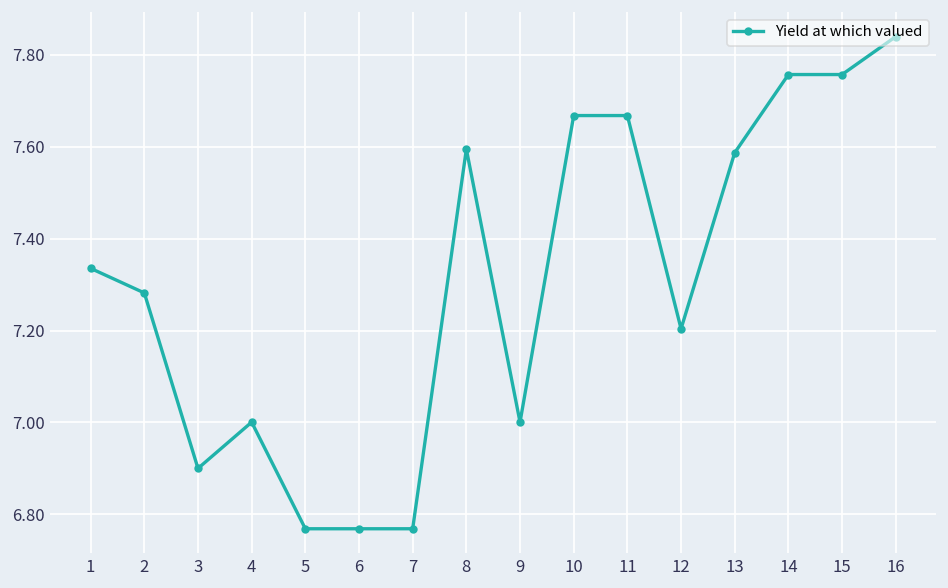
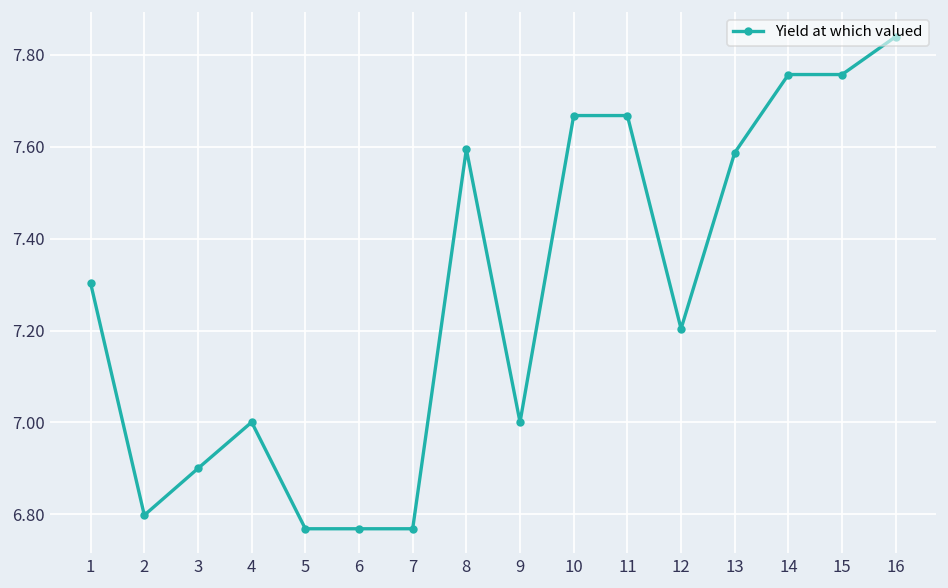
  {
-   "1": 7.34,
-   "2": 7.28,
+   "1": 7.30,
+   "2": 6.80,
    "3": 6.90,
    "4": 7.00,
    "5": 6.77,
    "6": 6.77,
    "7": 6.77,
    "8": 7.59,
    "9": 7.00,
    "10": 7.67,
    "11": 7.67,
    "12": 7.20,
    "13": 7.59,
    "14": 7.76,
    "15": 7.76
  }
